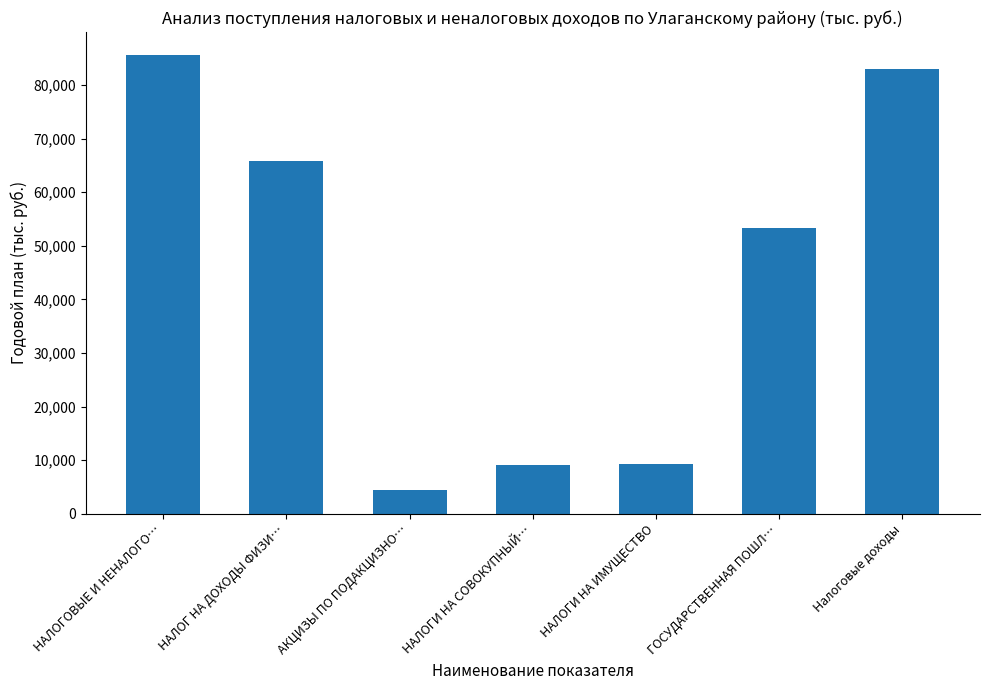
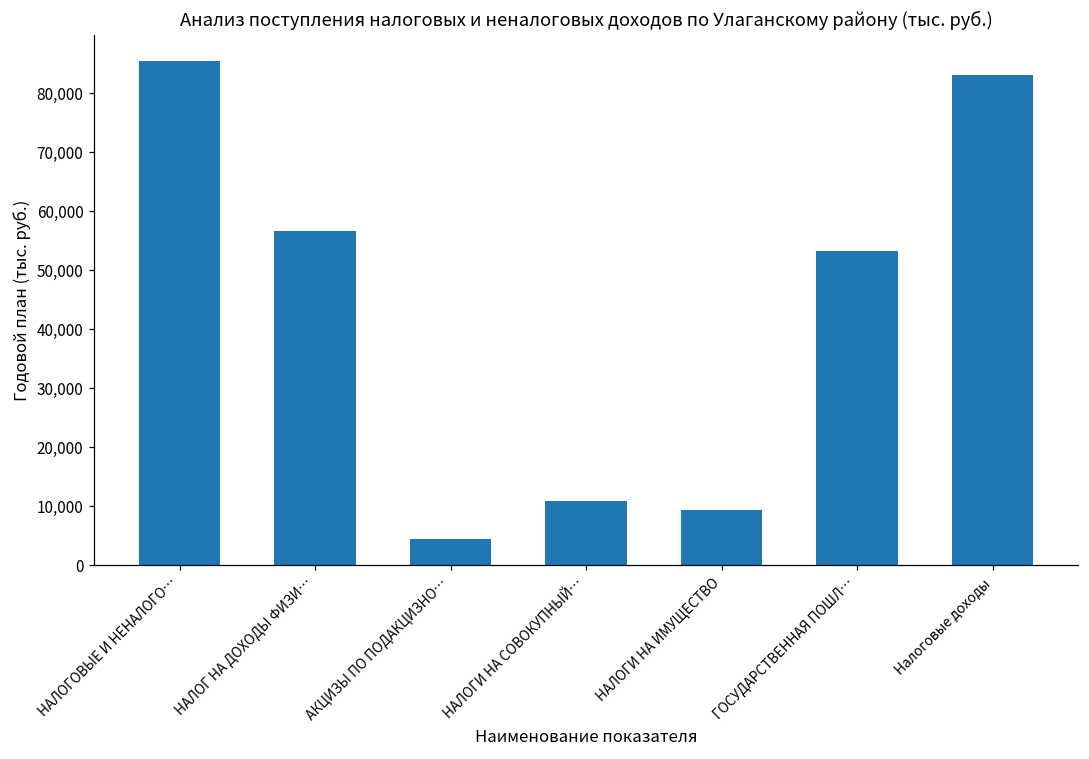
  {
    "НАЛОГОВЫЕ И НЕНАЛОГО…": "86,000",
-   "НАЛОГ НА ДОХОДЫ ФИЗИ…": "66,000",
+   "НАЛОГ НА ДОХОДЫ ФИЗИ…": "57,000",
    "АКЦИЗЫ ПО ПОДАКЦИЗНО…": "4,000",
-   "НАЛОГИ НА СОВОКУПНЫЙ…": "9,000",
+   "НАЛОГИ НА СОВОКУПНЫЙ…": "11,000",
    "НАЛОГИ НА ИМУЩЕСТВО": "9,000",
    "ГОСУДАРСТВЕННАЯ ПОШЛ…": "53,000",
    "Налоговые доходы": "83,000"
  }
